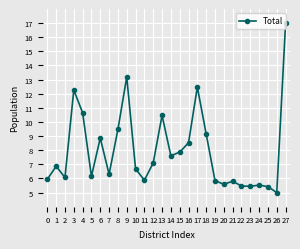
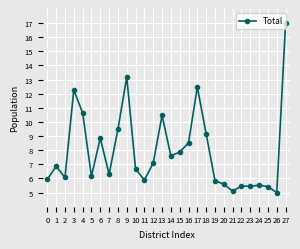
  {
    "0": 5.9,
    "1": 6.9,
    "2": 6.1,
    "3": 12.3,
    "4": 10.7,
    "5": 6.2,
    "6": 8.9,
    "7": 6.3,
    "8": 9.5,
    "9": 13.2,
    "10": 6.7,
    "11": 5.9,
    "12": 7.1,
    "13": 10.5,
    "14": 7.6,
    "15": 7.9,
    "16": 8.5,
    "17": 12.5,
    "18": 9.2,
    "19": 5.8,
    "20": 5.6,
-   "21": 5.8,
+   "21": 5.1,
    "22": 5.5,
    "23": 5.4,
    "24": 5.5,
    "25": 5.4,
    "26": 5.0
  }
